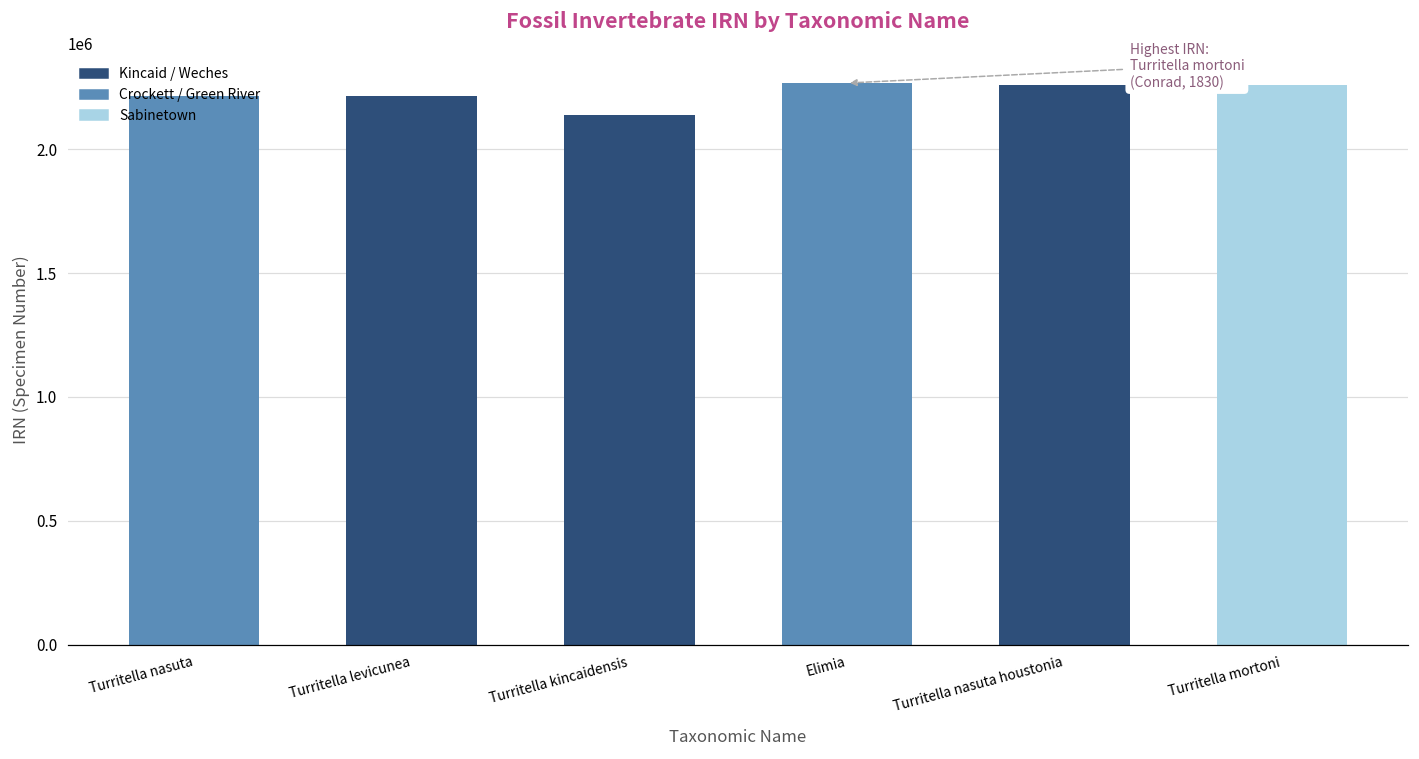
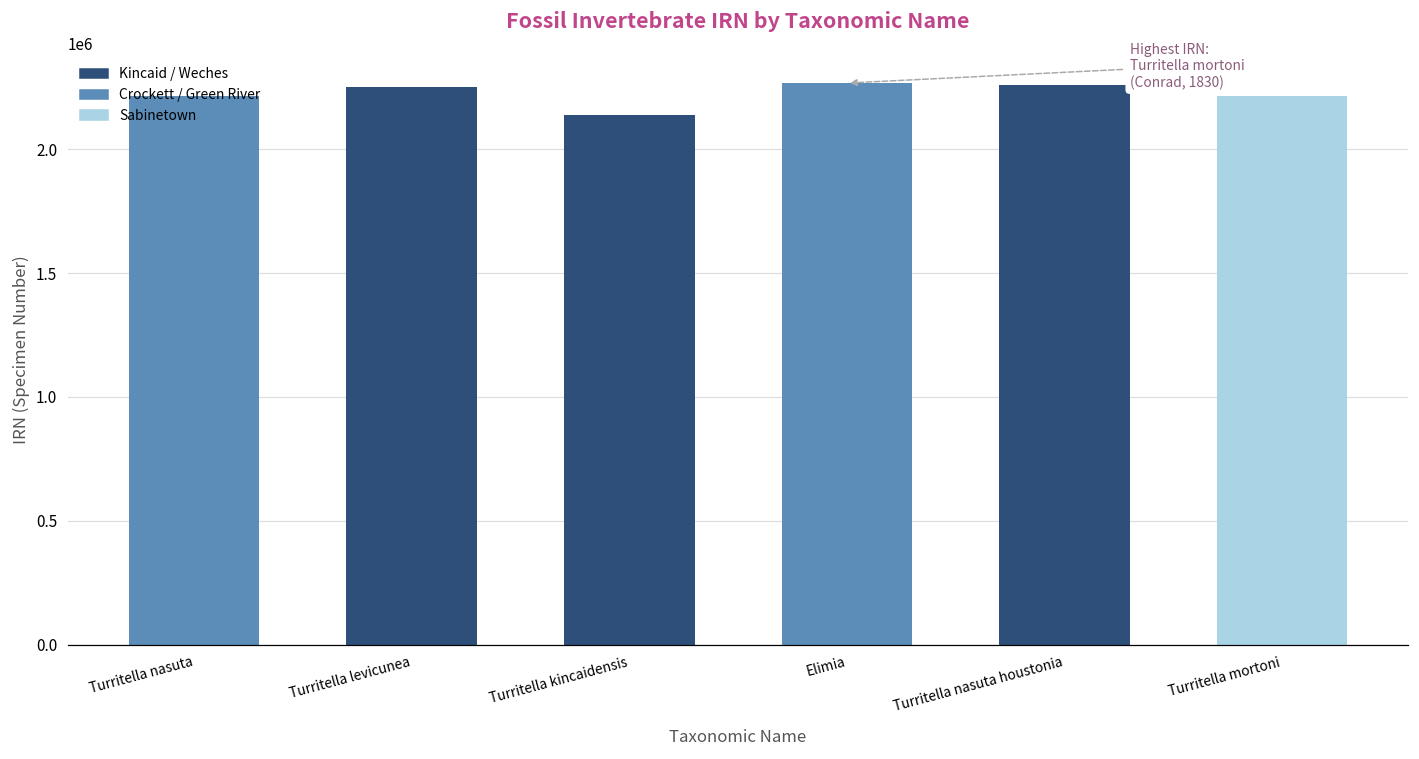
  {
    "Turritella nasuta": 2220000,
-   "Turritella levicunea": 2220000,
+   "Turritella levicunea": 2250000,
    "Turritella kincaidensis": 2140000,
    "Elimia": 2270000,
-   "Turritella mortoni": 2260000
+   "Turritella mortoni": 2220000
  }
